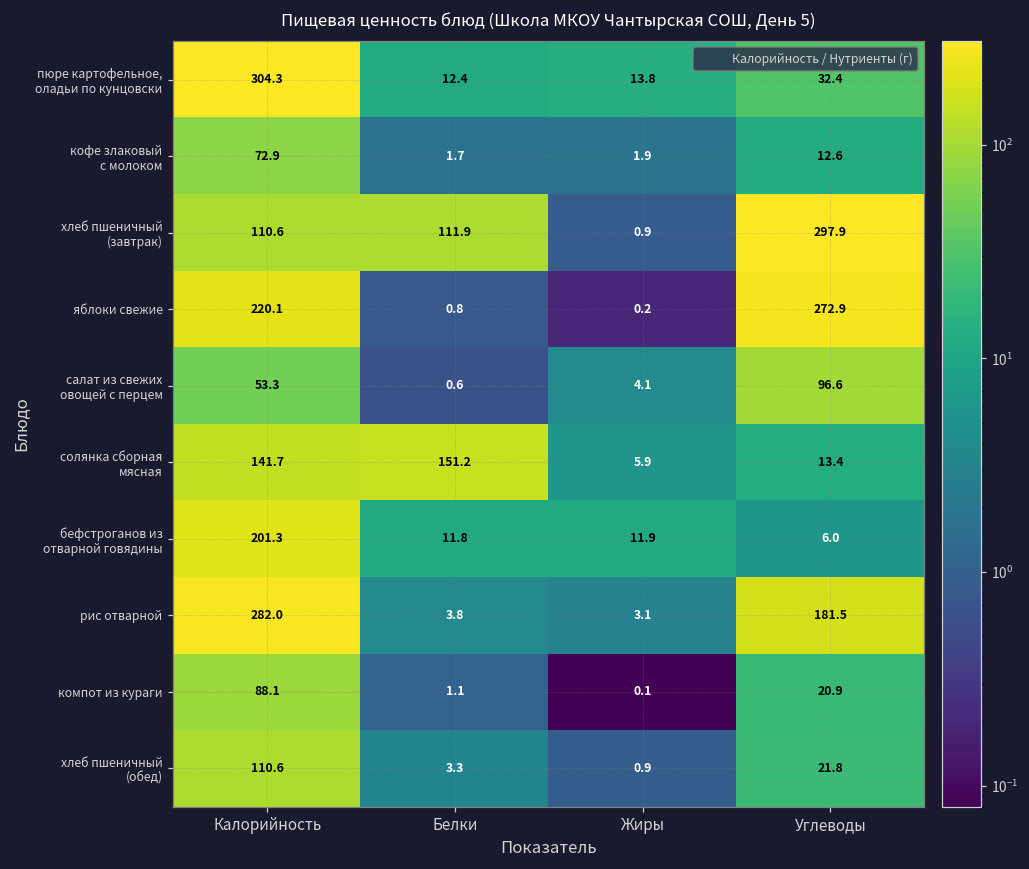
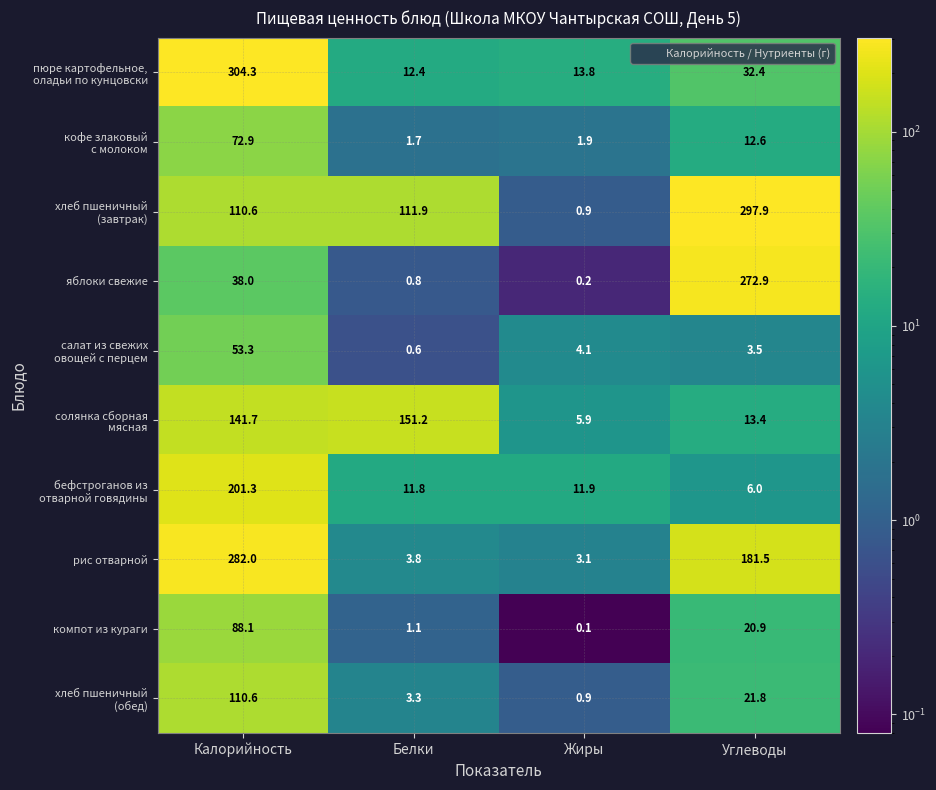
  {
    "пюре картофельное, оладьи по кунцовски": {
      "Калорийность": 304.3,
      "Белки": 12.4,
      "Жиры": 13.8,
      "Углеводы": 32.4
    },
    "кофе злаковый с молоком": {
      "Калорийность": 72.9,
      "Белки": 1.7,
      "Жиры": 1.9,
      "Углеводы": 12.6
    },
    "хлеб пшеничный (завтрак)": {
      "Калорийность": 110.6,
      "Белки": 111.9,
      "Жиры": 0.9,
      "Углеводы": 297.9
    },
    "яблоки свежие": {
-     "Калорийность": 220.1,
+     "Калорийность": 38.0,
      "Белки": 0.8,
      "Жиры": 0.2,
      "Углеводы": 272.9
    },
    "салат из свежих овощей с перцем": {
      "Калорийность": 53.3,
      "Белки": 0.6,
      "Жиры": 4.1,
-     "Углеводы": 96.6
+     "Углеводы": 3.5
    },
    "солянка сборная мясная": {
      "Калорийность": 141.7,
      "Белки": 151.2,
      "Жиры": 5.9,
      "Углеводы": 13.4
    },
    "бефстроганов из отварной говядины": {
      "Калорийность": 201.3,
      "Белки": 11.8,
      "Жиры": 11.9,
      "Углеводы": 6.0
    },
    "рис отварной": {
      "Калорийность": 282.0,
      "Белки": 3.8,
      "Жиры": 3.1,
      "Углеводы": 181.5
    },
    "компот из кураги": {
      "Калорийность": 88.1,
      "Белки": 1.1,
      "Жиры": 0.1,
      "Углеводы": 20.9
    },
    "хлеб пшеничный (обед)": {
      "Калорийность": 110.6,
      "Белки": 3.3,
      "Жиры": 0.9,
      "Углеводы": 21.8
    }
  }
